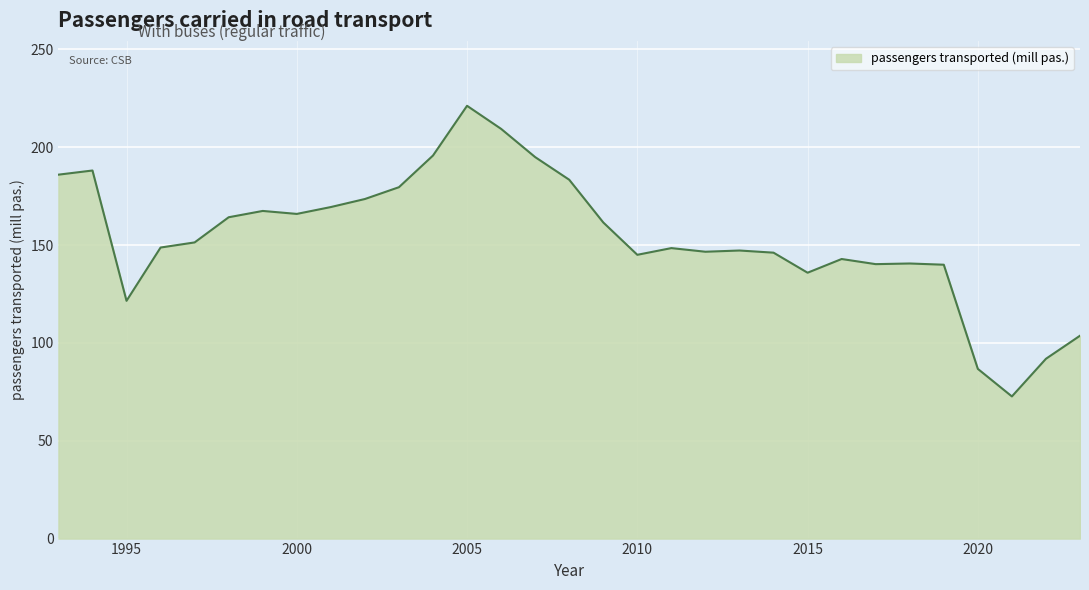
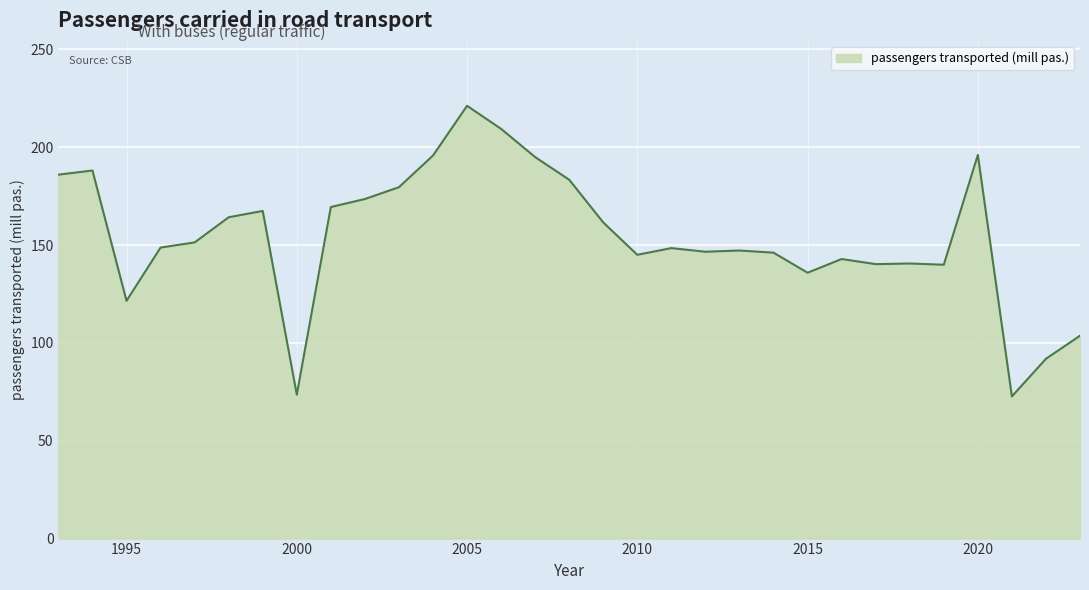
  {
    "1995": 122,
-   "2000": 166,
+   "2000": 74,
    "2005": 221,
    "2010": 145,
    "2015": 136,
-   "2020": 87
+   "2020": 196
  }
